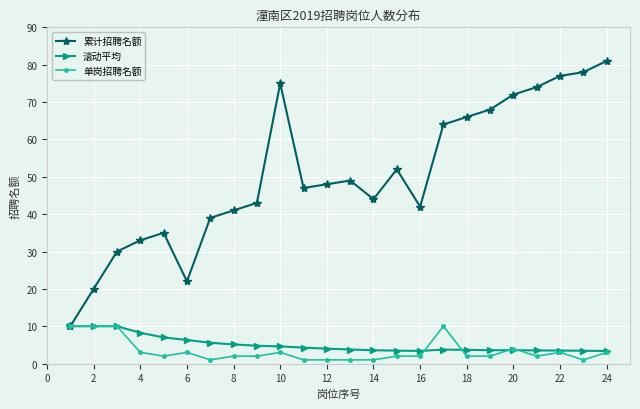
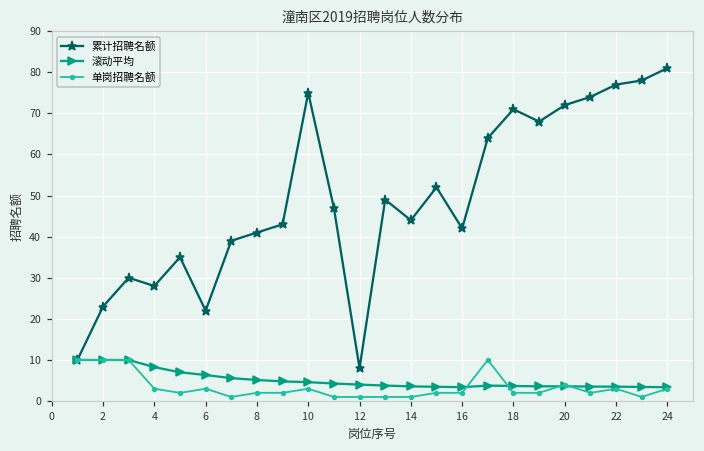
  {
    "累计招聘名额": {
-     "2": 20,
-     "4": 33,
+     "2": 23,
+     "4": 28,
      "6": 22,
      "8": 41,
      "10": 75,
-     "12": 48,
+     "12": 8,
      "14": 44,
      "16": 42,
-     "18": 66,
+     "18": 71,
      "20": 72,
      "22": 77,
      "24": 81
    }
  }
